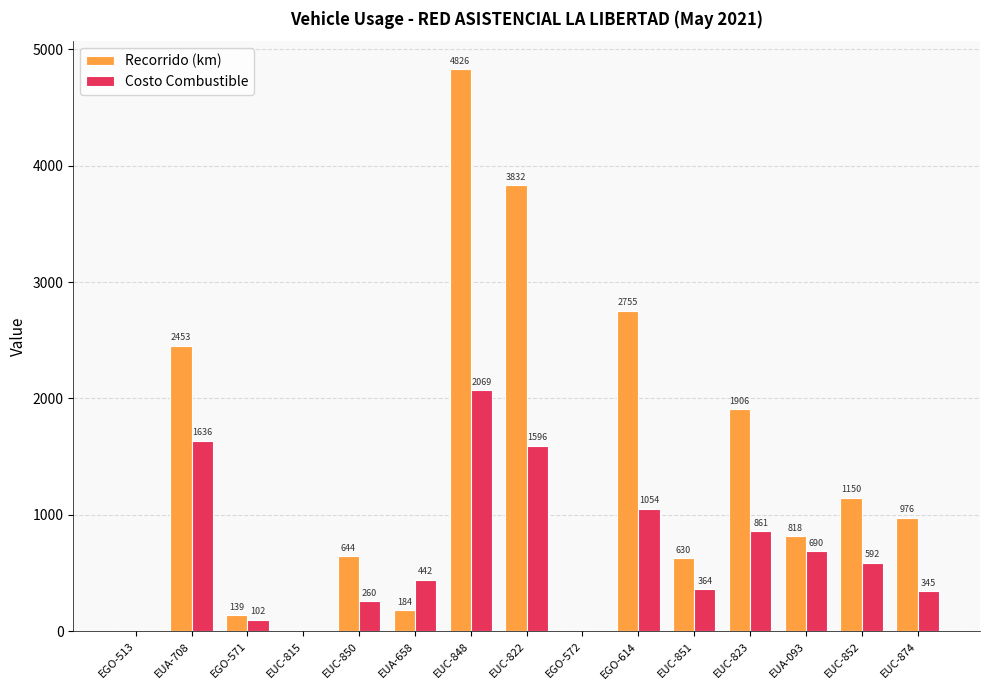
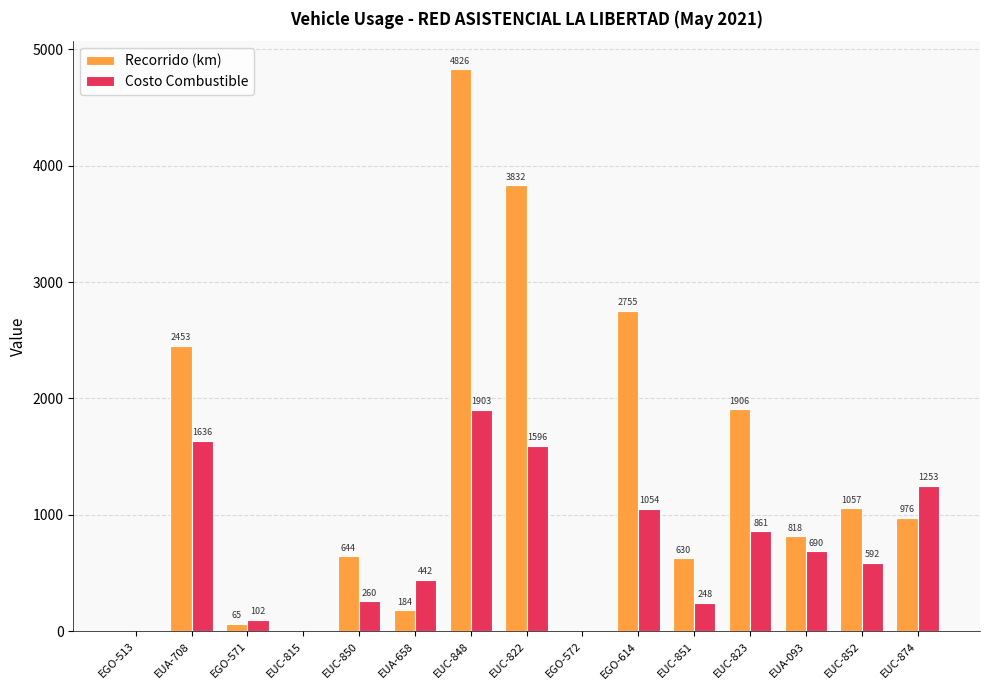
  {
    "Recorrido (km)": {
      "EUA-708": 2453,
-     "EGO-571": 139,
+     "EGO-571": 65,
      "EUC-850": 644,
      "EUA-658": 184,
      "EUC-848": 4826,
      "EUC-822": 3832,
      "EGO-614": 2755,
      "EUC-851": 630,
      "EUC-823": 1906,
      "EUA-093": 818,
-     "EUC-852": 1150,
+     "EUC-852": 1057,
      "EUC-874": 976
    },
    "Costo Combustible": {
      "EUA-708": 1636,
      "EGO-571": 102,
      "EUC-850": 260,
      "EUA-658": 442,
-     "EUC-848": 2069,
+     "EUC-848": 1903,
      "EUC-822": 1596,
      "EGO-614": 1054,
-     "EUC-851": 364,
+     "EUC-851": 248,
      "EUC-823": 861,
      "EUA-093": 690,
      "EUC-852": 592,
-     "EUC-874": 345
+     "EUC-874": 1253
    }
  }
